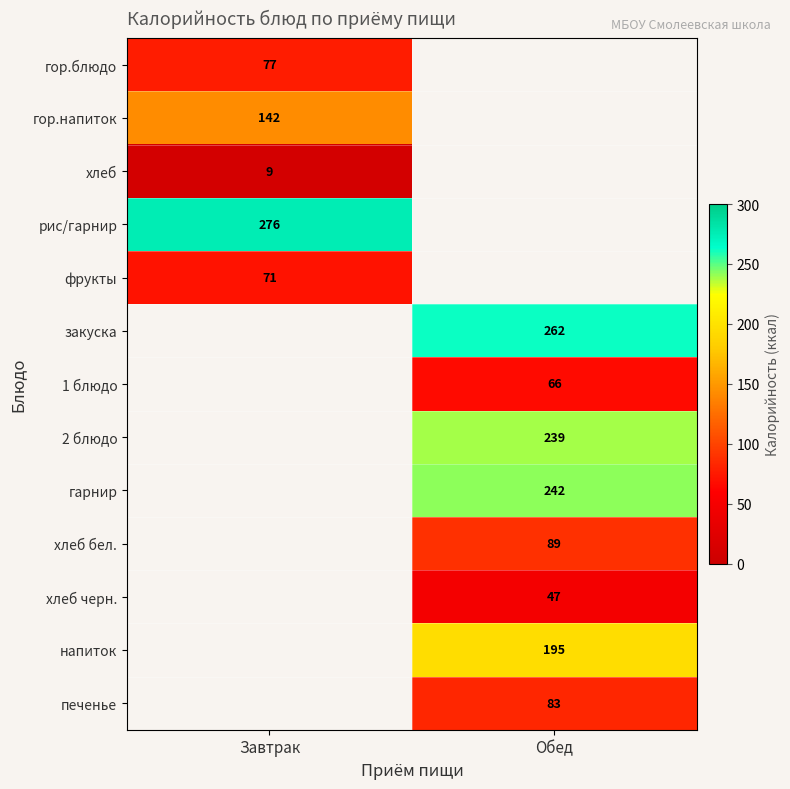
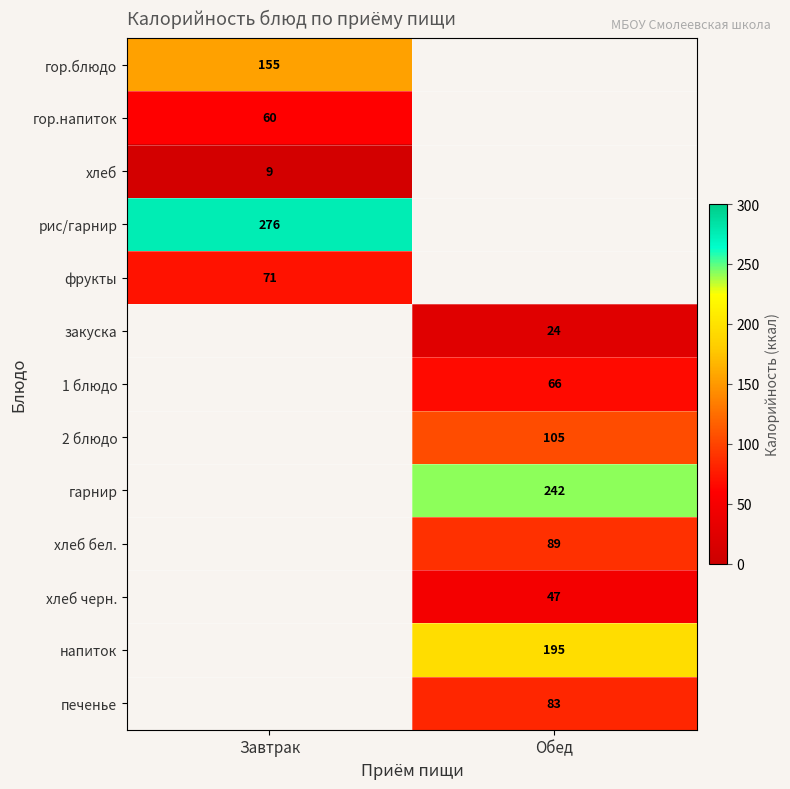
  {
    "гор.блюдо": {
-     "Завтрак": 77
+     "Завтрак": 155
    },
    "гор.напиток": {
-     "Завтрак": 142
+     "Завтрак": 60
    },
    "хлеб": {
      "Завтрак": 9
    },
    "рис/гарнир": {
      "Завтрак": 276
    },
    "фрукты": {
      "Завтрак": 71
    },
    "закуска": {
-     "Обед": 262
+     "Обед": 24
    },
    "1 блюдо": {
      "Обед": 66
    },
    "2 блюдо": {
-     "Обед": 239
+     "Обед": 105
    },
    "гарнир": {
      "Обед": 242
    },
    "хлеб бел.": {
      "Обед": 89
    },
    "хлеб черн.": {
      "Обед": 47
    },
    "напиток": {
      "Обед": 195
    },
    "печенье": {
      "Обед": 83
    }
  }
